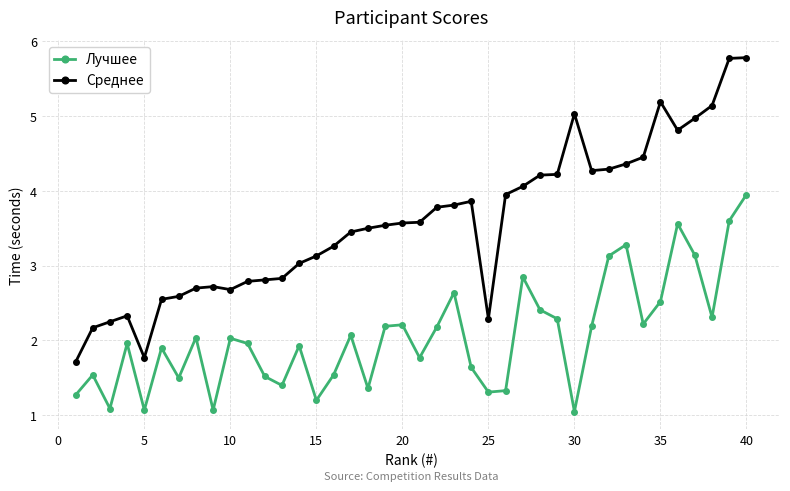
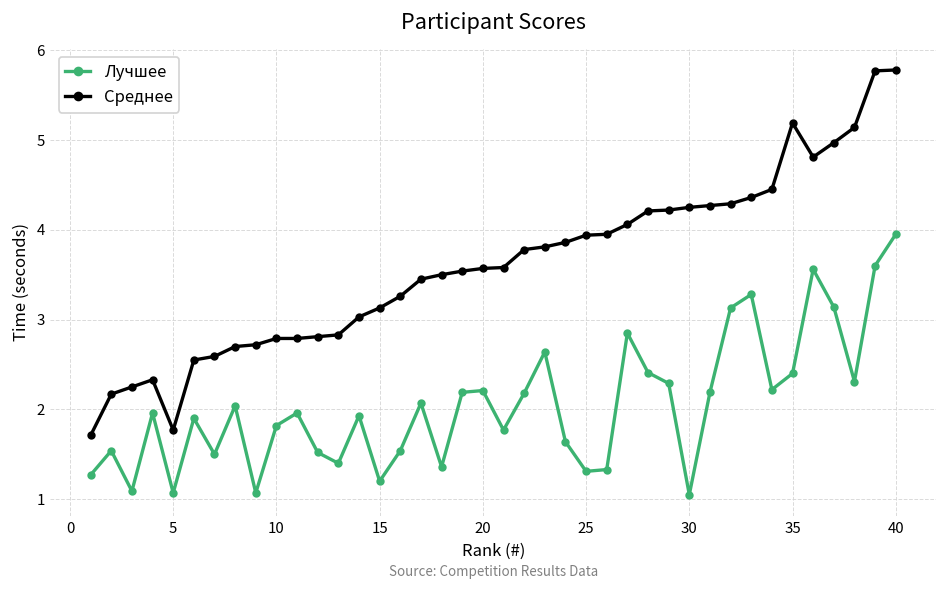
  {
    "Лучшее": {
      "5": 1.1,
-     "10": 2.0,
+     "10": 1.8,
      "15": 1.2,
      "20": 2.2,
      "25": 1.3,
      "30": 1.1,
-     "35": 2.5,
+     "35": 2.4,
      "40": 4.0
    },
    "Среднее": {
      "5": 1.8,
-     "10": 2.7,
+     "10": 2.8,
      "15": 3.1,
      "20": 3.6,
-     "25": 2.3,
-     "30": 5.0,
+     "25": 3.9,
+     "30": 4.3,
      "35": 5.2,
      "40": 5.8
    }
  }
